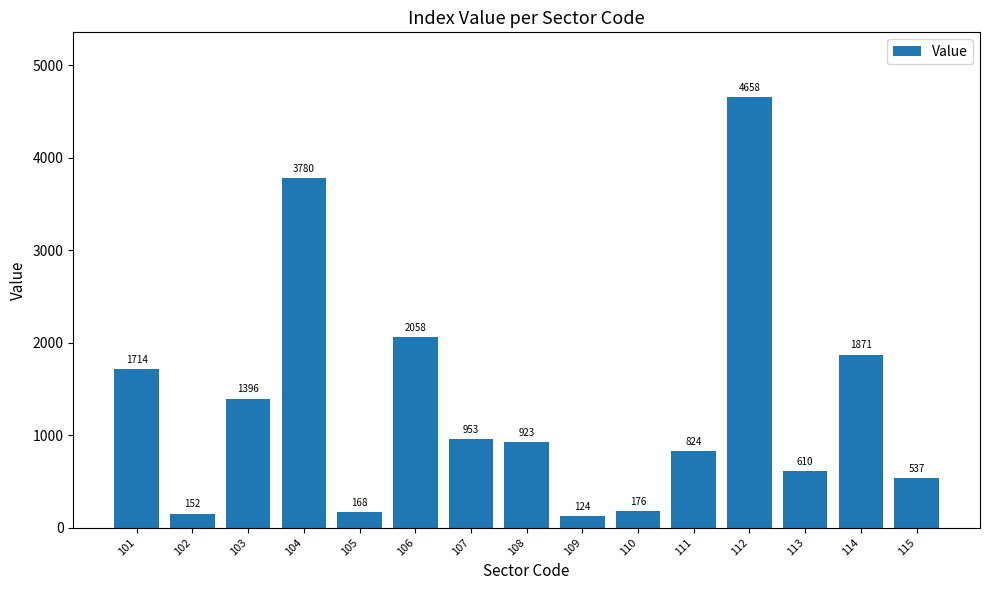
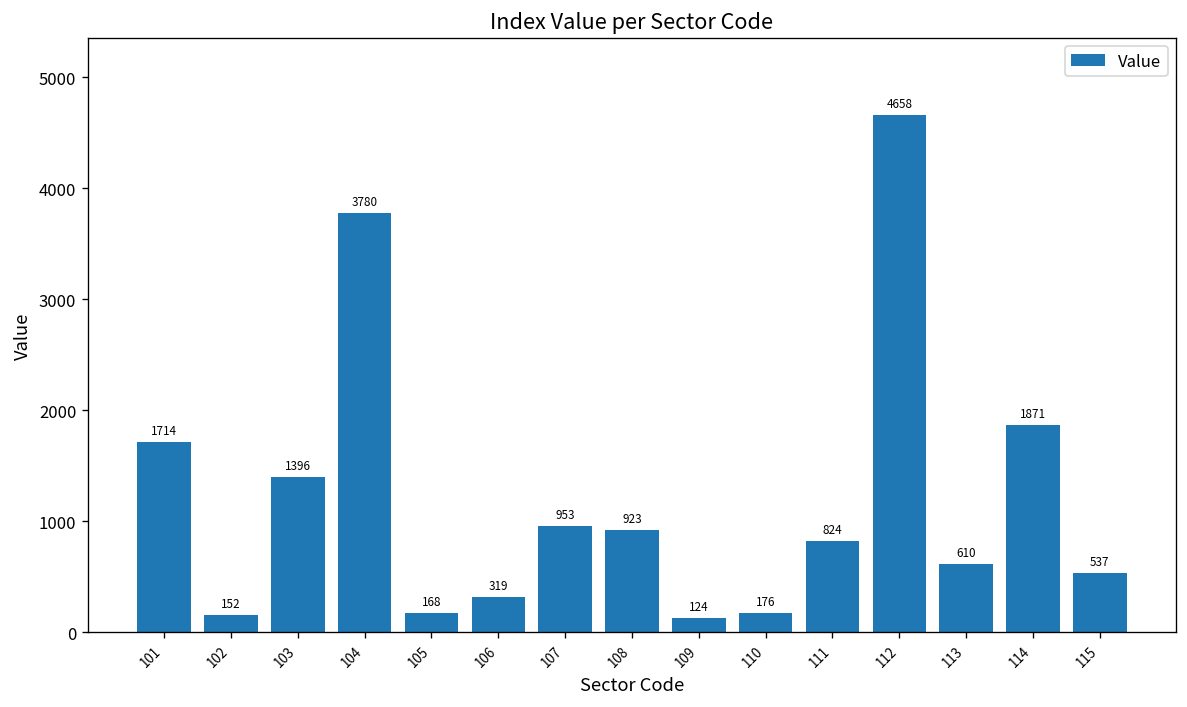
  {
    "101": 1714,
    "102": 152,
    "103": 1396,
    "104": 3780,
    "105": 168,
-   "106": 2058,
+   "106": 319,
    "107": 953,
    "108": 923,
    "109": 124,
    "110": 176,
    "111": 824,
    "112": 4658,
    "113": 610,
    "114": 1871,
    "115": 537
  }
